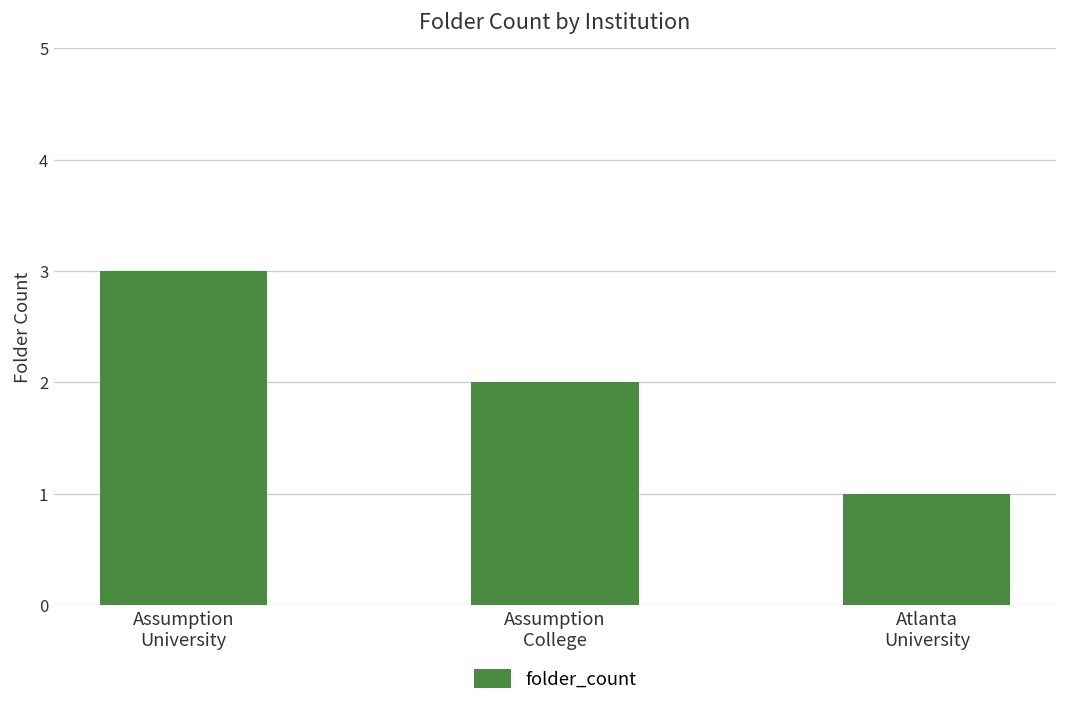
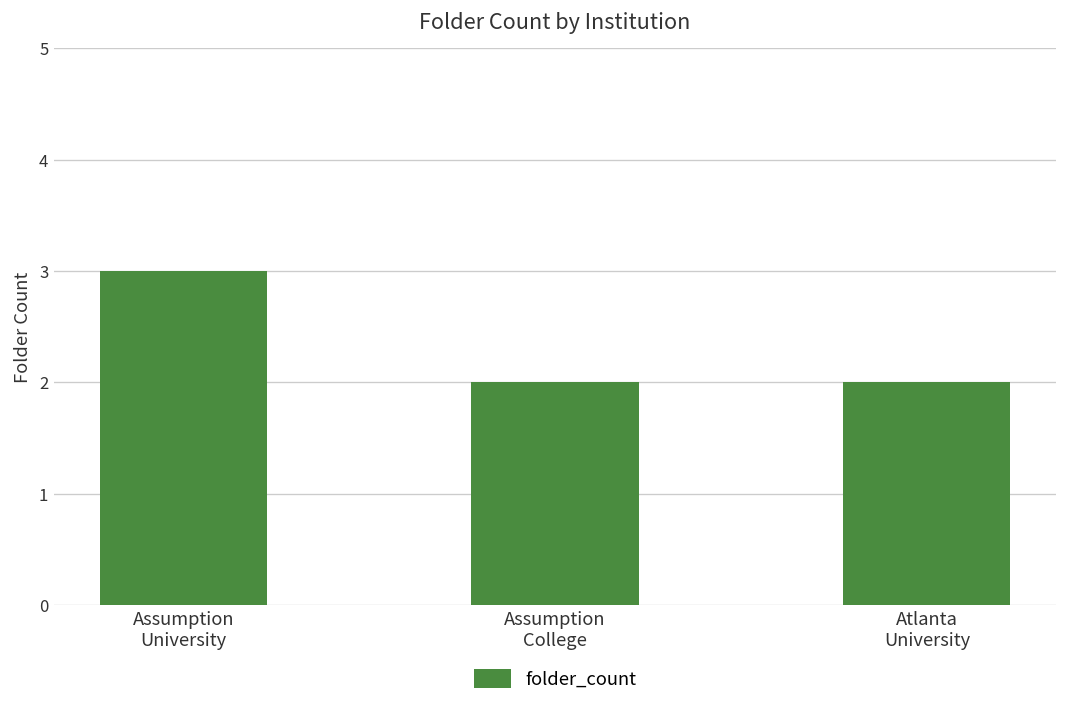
  {
    "Assumption University": 3,
    "Assumption College": 2,
-   "Atlanta University": 1
+   "Atlanta University": 2
  }
